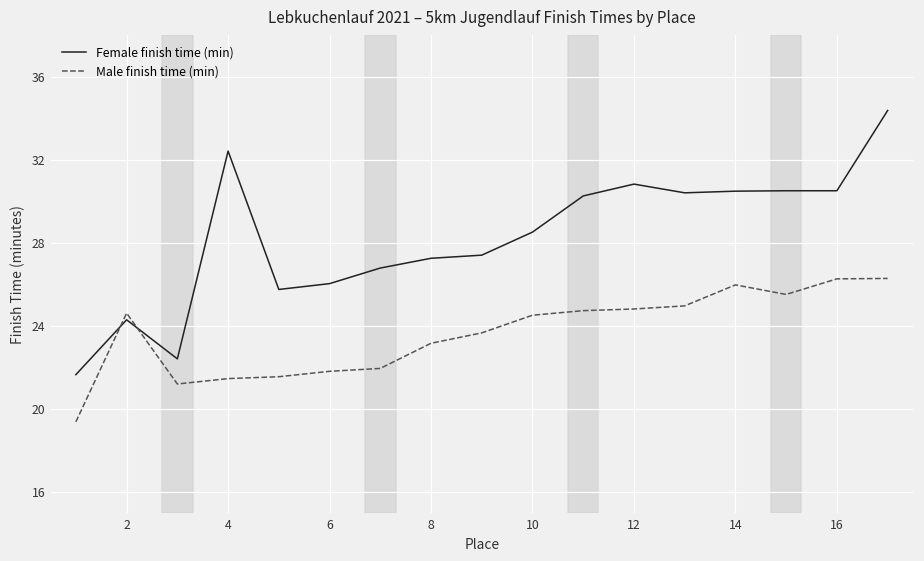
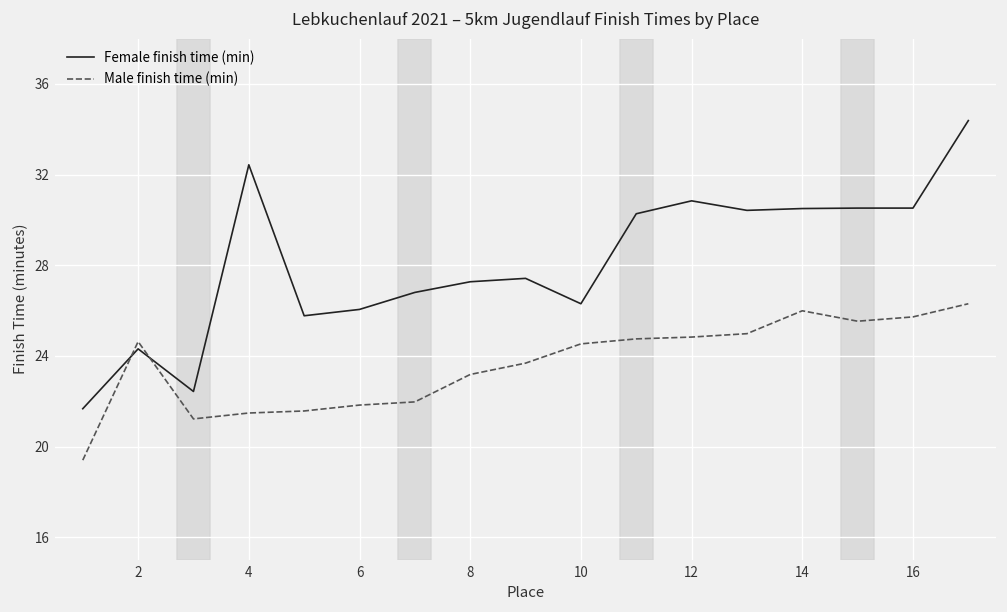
  {
    "Female finish time (min)": {
      "2": 24.3,
      "4": 32.4,
      "6": 26.1,
      "8": 27.3,
-     "10": 28.5,
+     "10": 26.3,
      "12": 30.8,
      "14": 30.5,
      "16": 30.5
    },
    "Male finish time (min)": {
      "2": 24.6,
      "4": 21.5,
      "6": 21.8,
      "8": 23.2,
      "10": 24.5,
      "12": 24.8,
      "14": 26.0,
-     "16": 26.3
+     "16": 25.7
    }
  }
